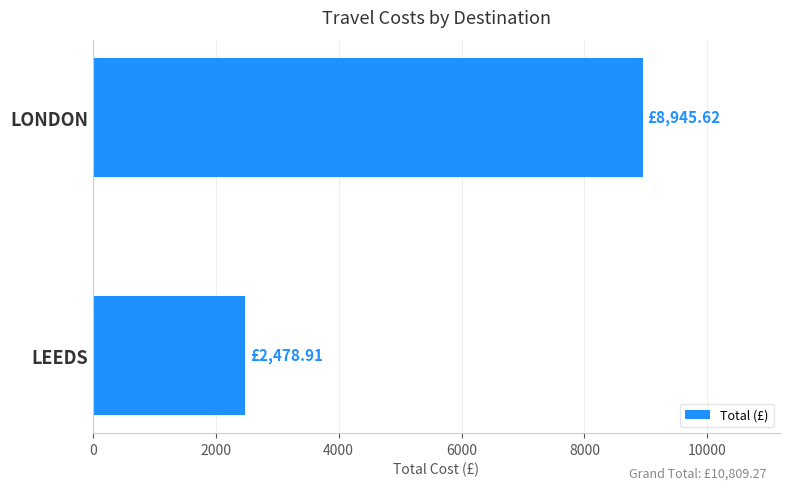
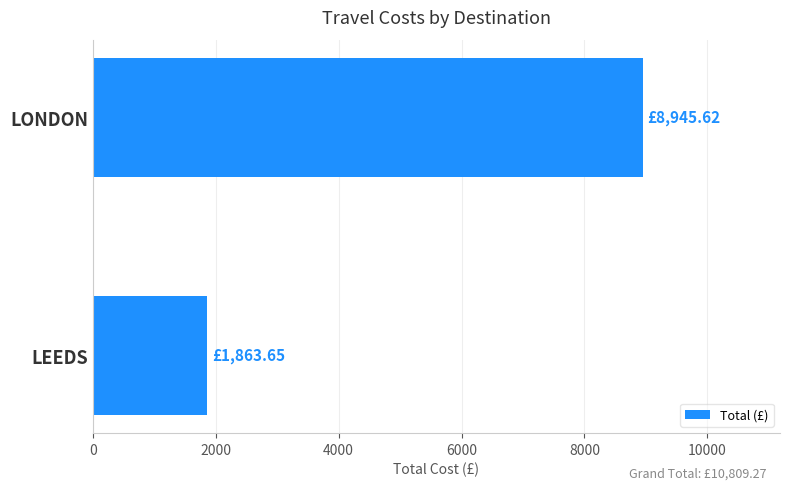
  {
    "LONDON": "£8,945.62",
-   "LEEDS": "£2,478.91"
+   "LEEDS": "£1,863.65"
  }
